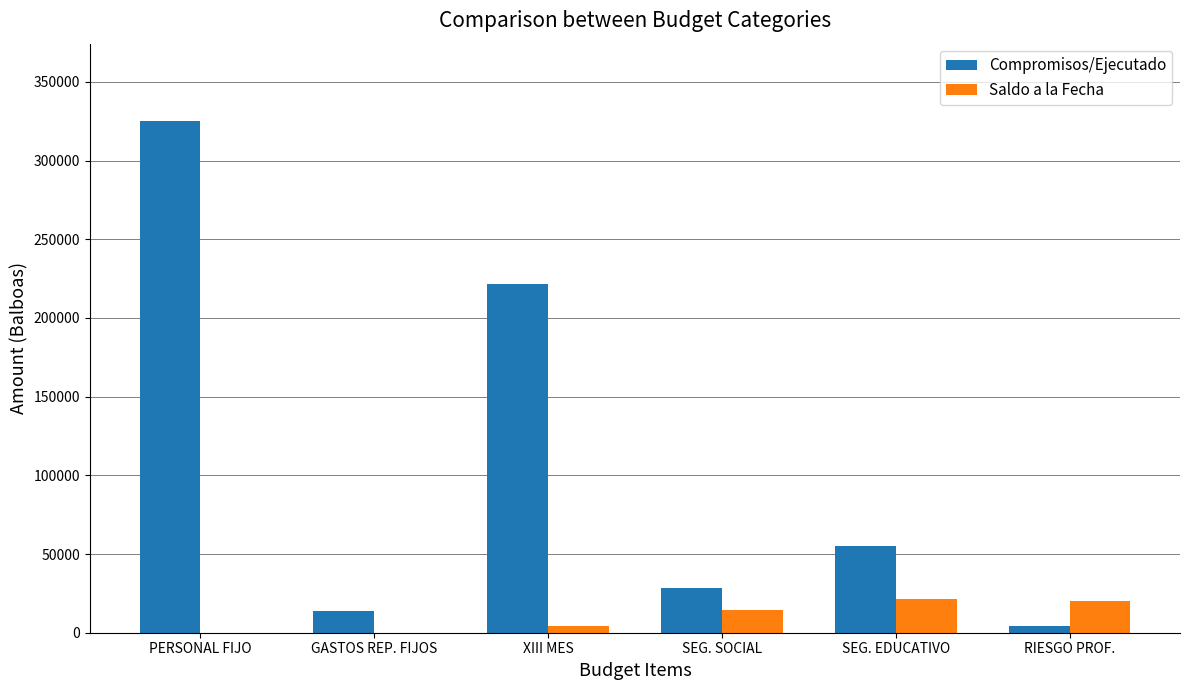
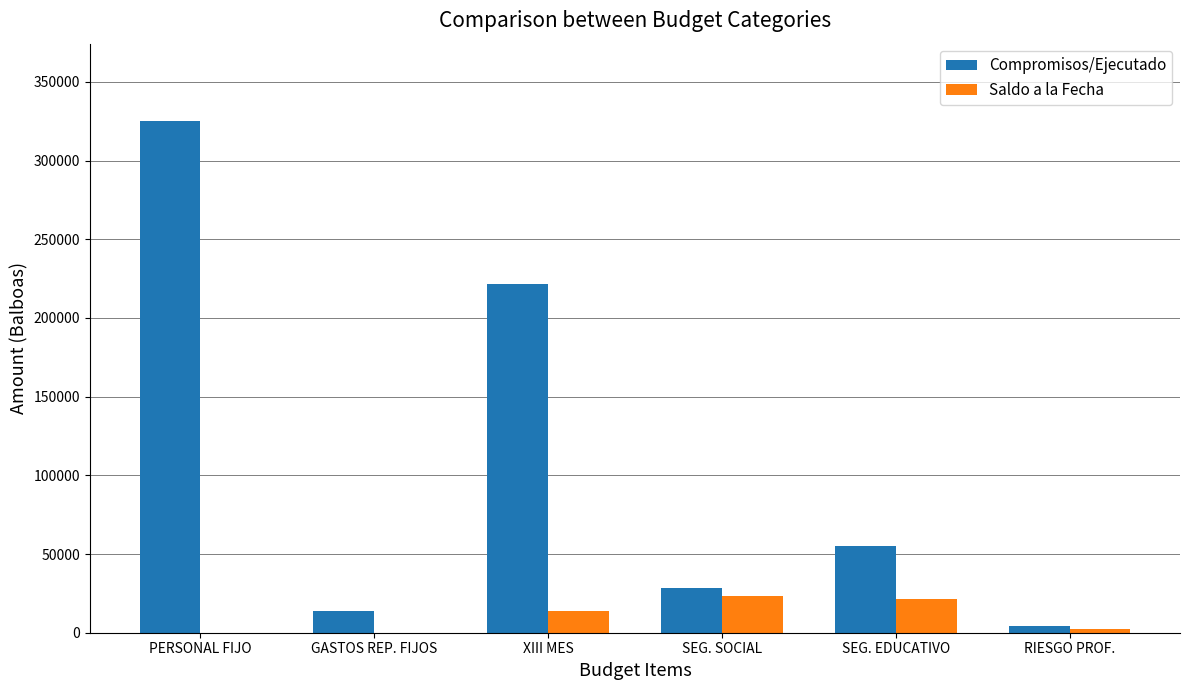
  {
    "Compromisos/Ejecutado": {
      "PERSONAL FIJO": 325000,
      "GASTOS REP. FIJOS": 14000,
      "XIII MES": 221000,
      "SEG. SOCIAL": 28000,
      "SEG. EDUCATIVO": 55000,
      "RIESGO PROF.": 5000
    },
    "Saldo a la Fecha": {
      "GASTOS REP. FIJOS": 0,
-     "XIII MES": 5000,
-     "SEG. SOCIAL": 14000,
+     "XIII MES": 14000,
+     "SEG. SOCIAL": 23000,
      "SEG. EDUCATIVO": 21000,
-     "RIESGO PROF.": 20000
+     "RIESGO PROF.": 3000
    }
  }
